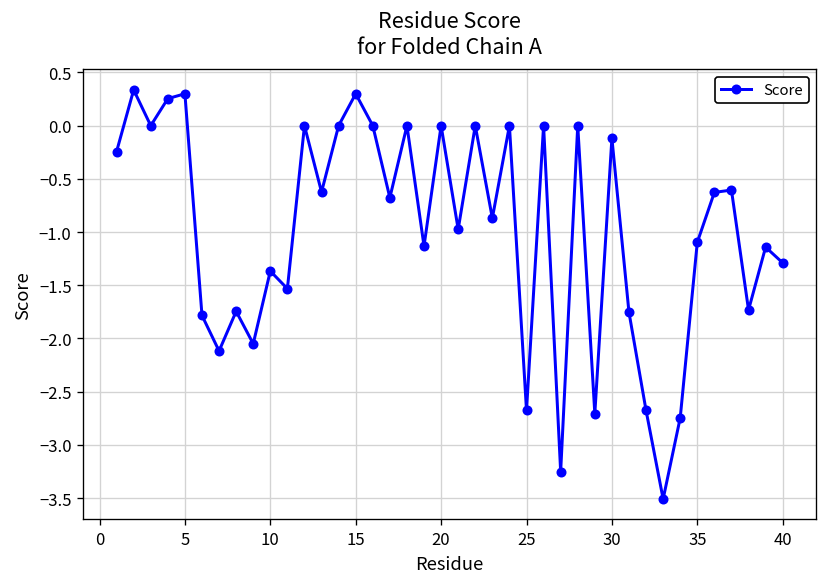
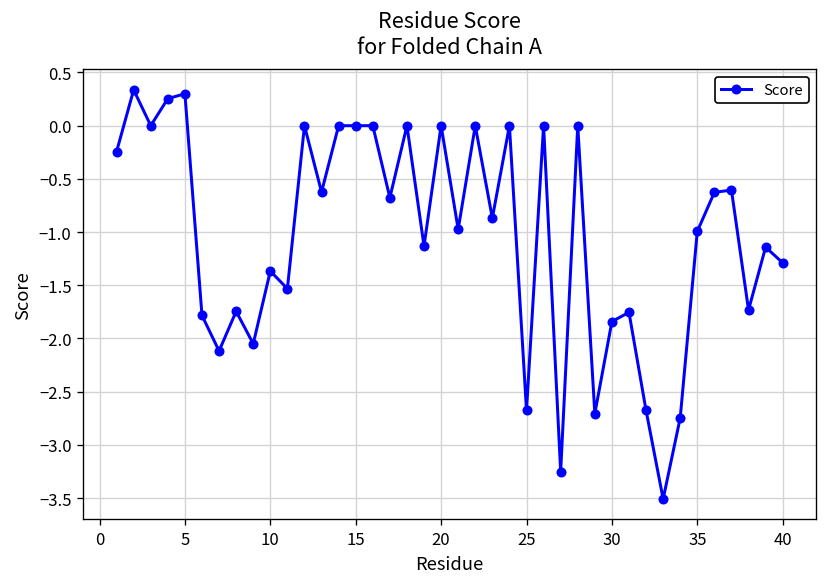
  {
    "5": 0.3,
    "10": -1.4,
-   "15": 0.3,
+   "15": 0.0,
    "20": 0.0,
    "25": -2.7,
-   "30": -0.1,
-   "35": -1.1,
+   "30": -1.8,
+   "35": -1.0,
    "40": -1.3
  }
